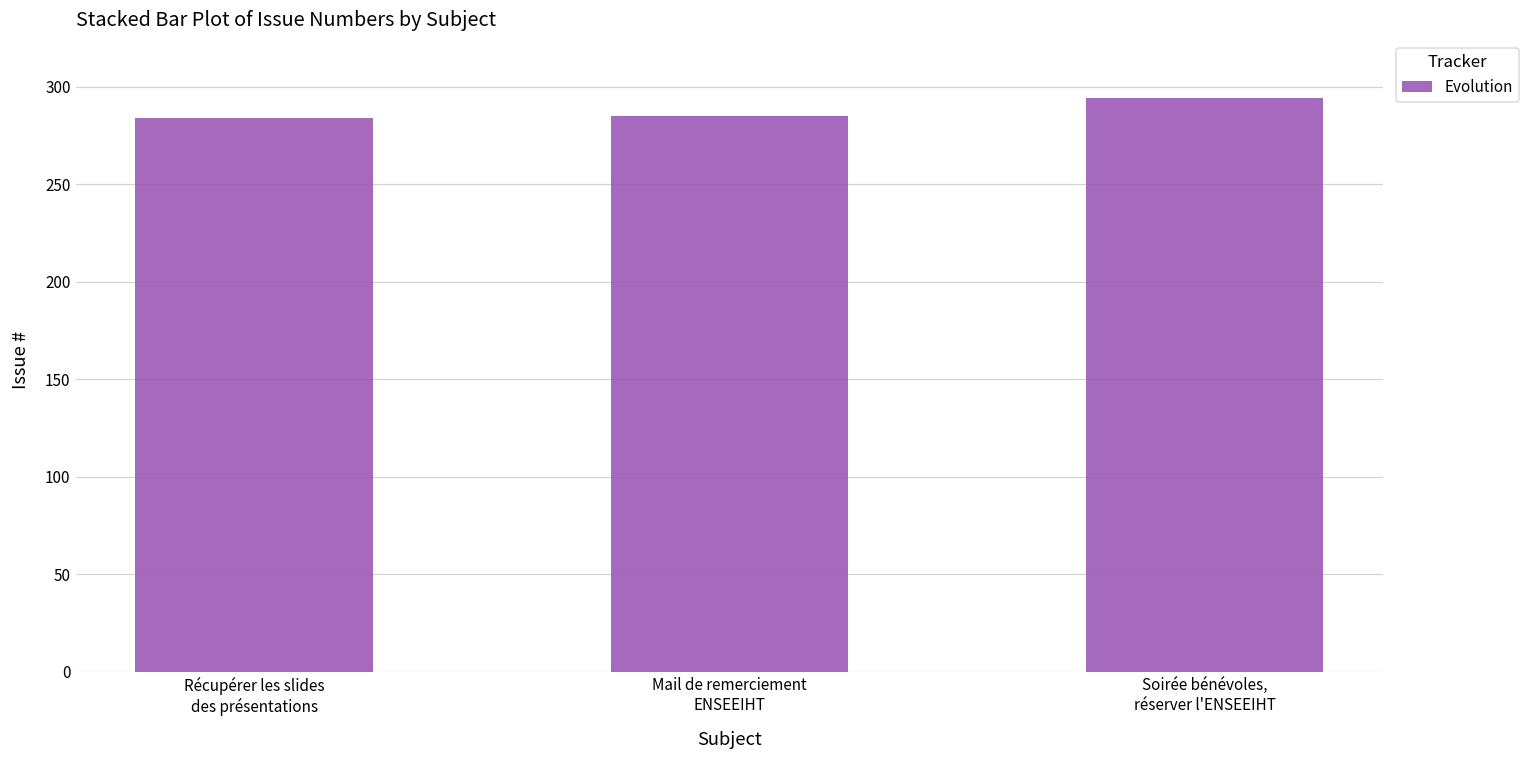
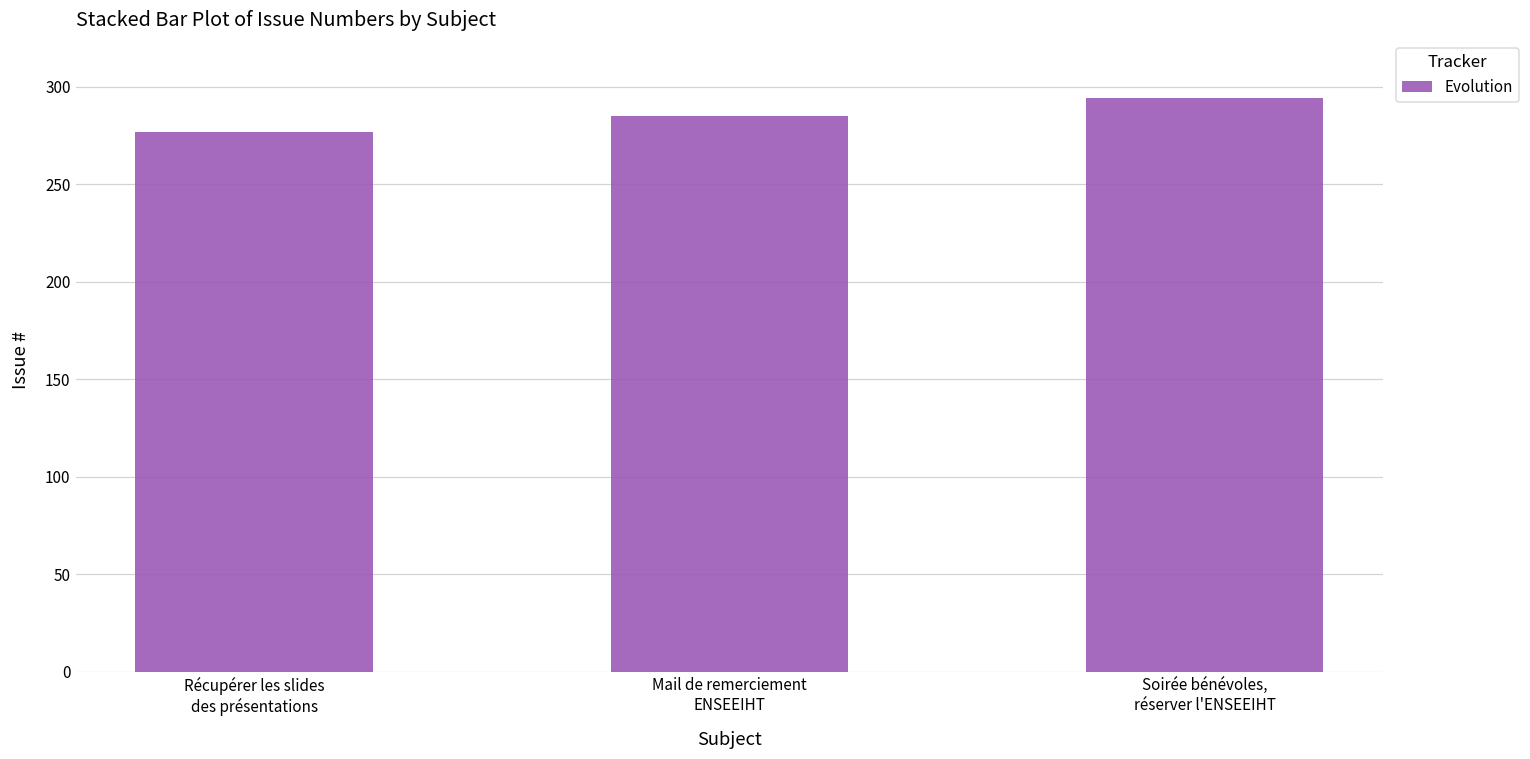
  {
-   "Récupérer les slides des présentations": 284,
+   "Récupérer les slides des présentations": 277,
    "Mail de remerciement ENSEEIHT": 285,
    "Soirée bénévoles, réserver l'ENSEEIHT": 294
  }
